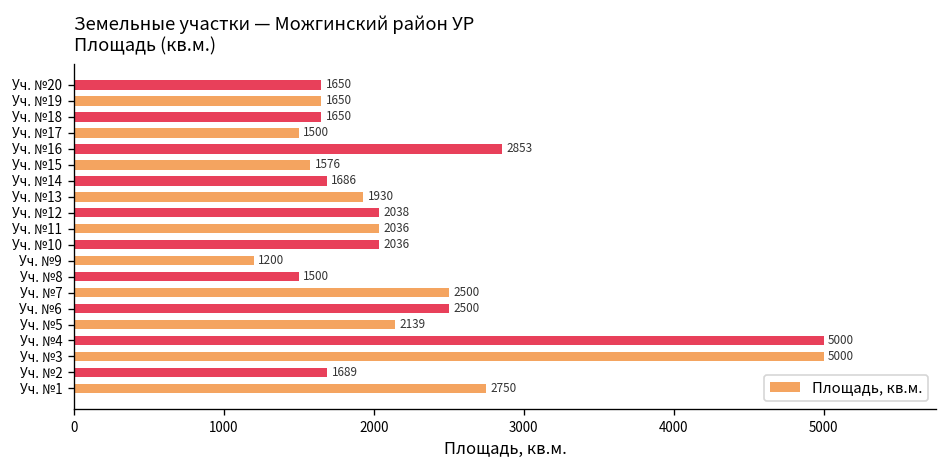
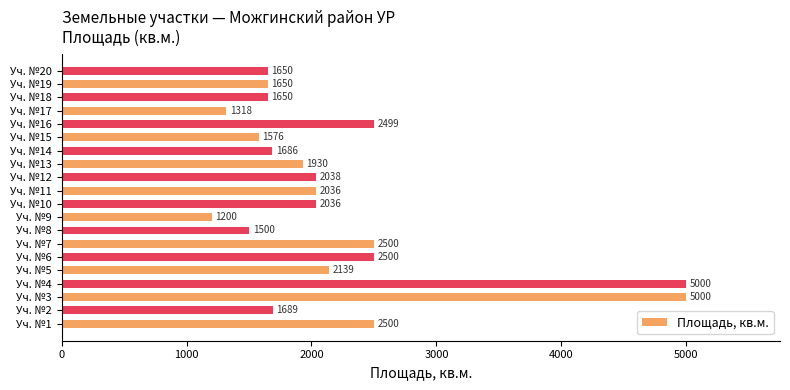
  {
    "Уч. №20": 1650,
    "Уч. №19": 1650,
    "Уч. №18": 1650,
-   "Уч. №17": 1500,
-   "Уч. №16": 2853,
+   "Уч. №17": 1318,
+   "Уч. №16": 2499,
    "Уч. №15": 1576,
    "Уч. №14": 1686,
    "Уч. №13": 1930,
    "Уч. №12": 2038,
    "Уч. №11": 2036,
    "Уч. №10": 2036,
    "Уч. №9": 1200,
    "Уч. №8": 1500,
    "Уч. №7": 2500,
    "Уч. №6": 2500,
    "Уч. №5": 2139,
    "Уч. №4": 5000,
    "Уч. №3": 5000,
    "Уч. №2": 1689,
-   "Уч. №1": 2750
+   "Уч. №1": 2500
  }
